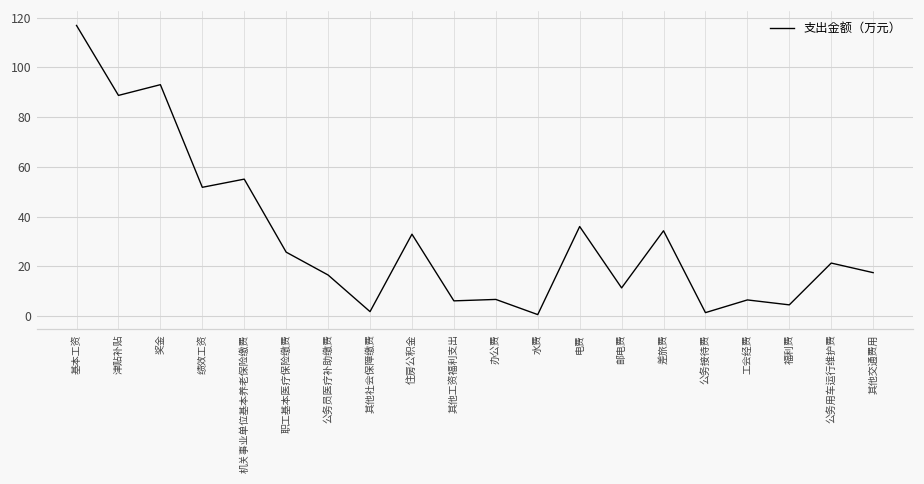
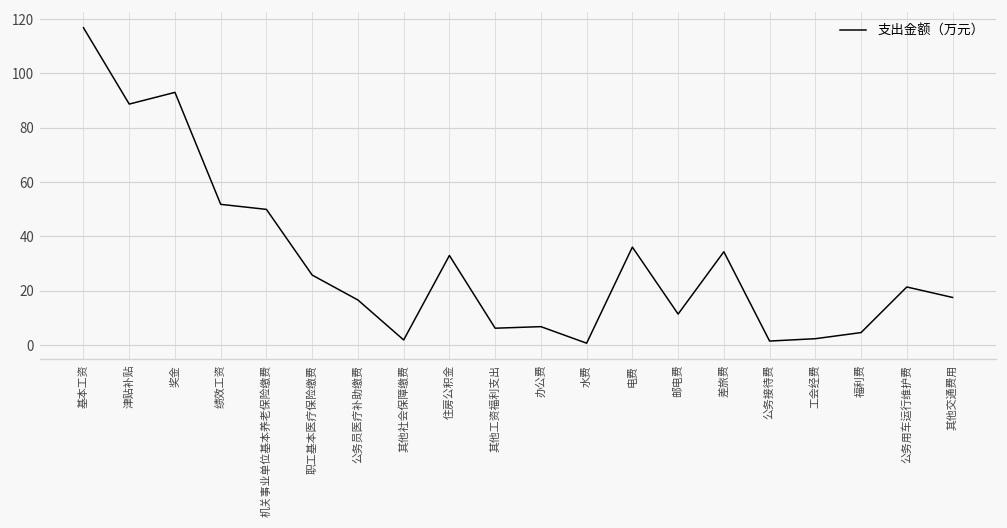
  {
    "基本工资": 117,
    "津贴补贴": 89,
    "奖金": 93,
    "绩效工资": 52,
-   "机关事业单位基本养老保险缴费": 55,
+   "机关事业单位基本养老保险缴费": 50,
    "职工基本医疗保险缴费": 26,
    "公务员医疗补助缴费": 17,
    "其他社会保障缴费": 2,
    "住房公积金": 33,
    "其他工资福利支出": 6,
    "办公费": 7,
    "水费": 1,
    "电费": 36,
    "邮电费": 11,
    "差旅费": 34,
    "公务接待费": 1,
-   "工会经费": 7,
+   "工会经费": 2,
    "福利费": 5,
    "公务用车运行维护费": 21,
    "其他交通费用": 18
  }
